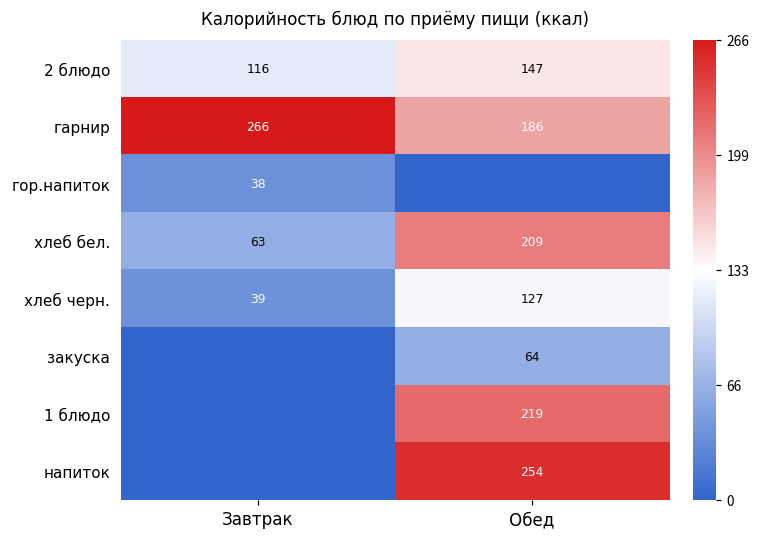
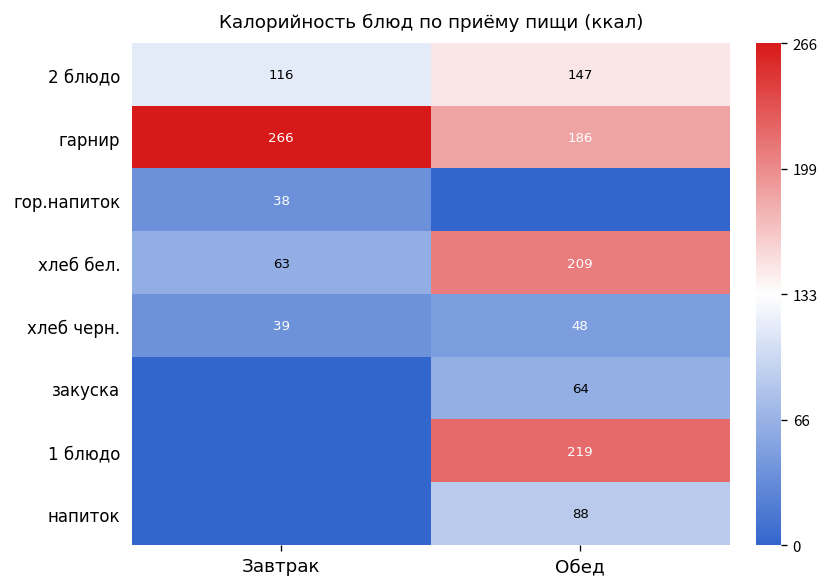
  {
    "2 блюдо": {
      "Завтрак": 116,
      "Обед": 147
    },
    "гарнир": {
      "Завтрак": 266,
      "Обед": 186
    },
    "гор.напиток": {
      "Завтрак": 38
    },
    "хлеб бел.": {
      "Завтрак": 63,
      "Обед": 209
    },
    "хлеб черн.": {
      "Завтрак": 39,
-     "Обед": 127
+     "Обед": 48
    },
    "закуска": {
      "Обед": 64
    },
    "1 блюдо": {
      "Обед": 219
    },
    "напиток": {
-     "Обед": 254
+     "Обед": 88
    }
  }
